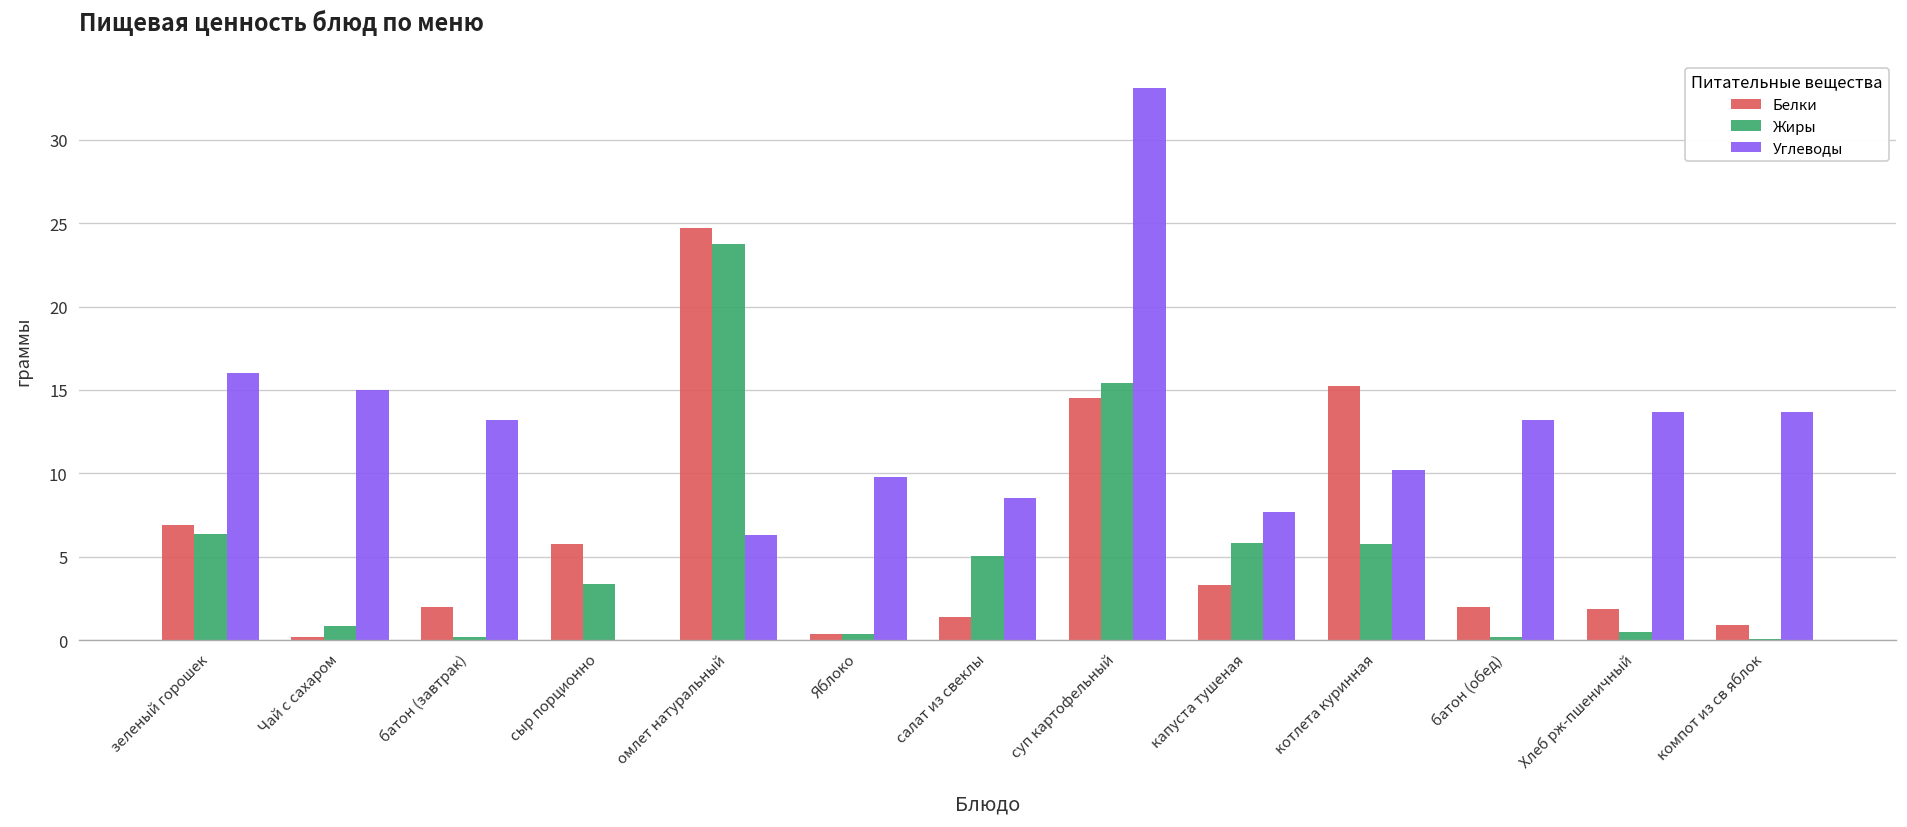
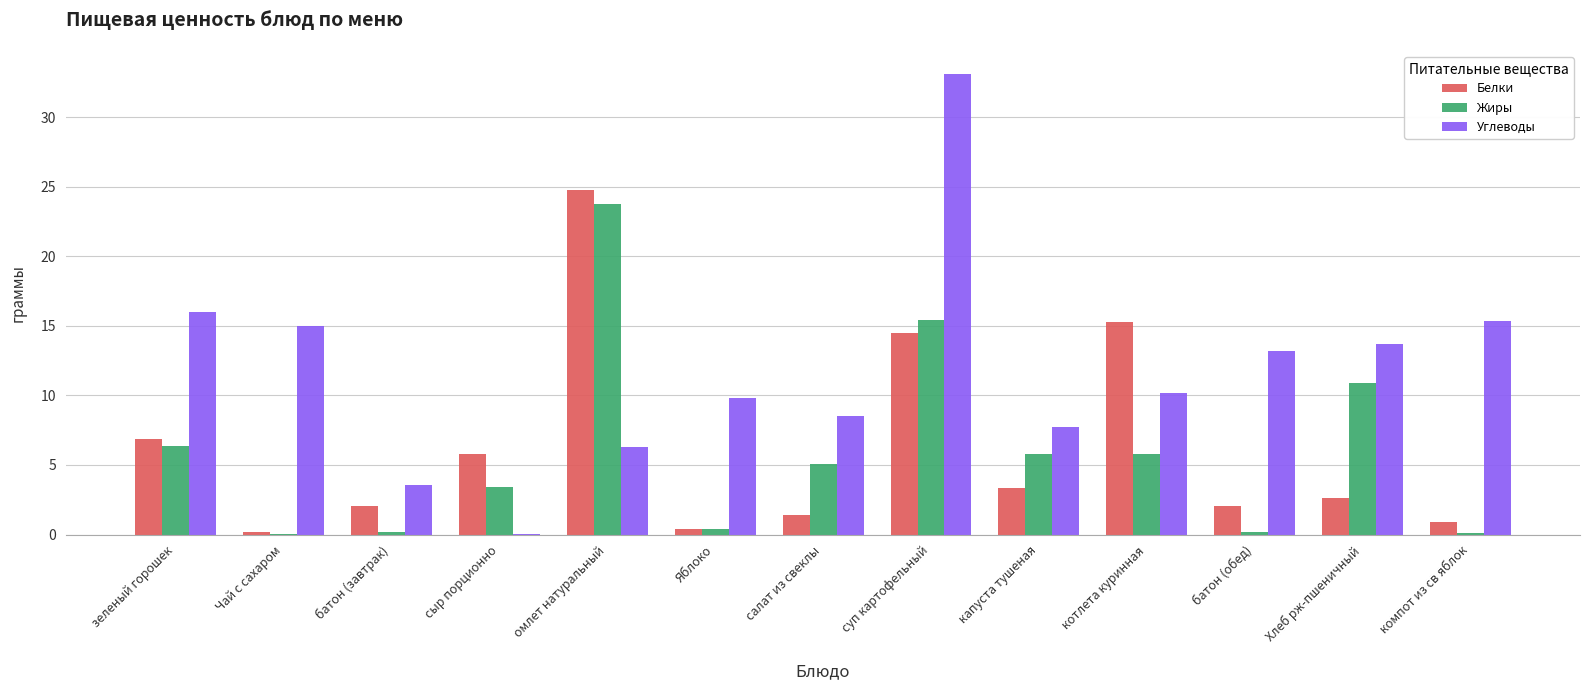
  {
    "Белки": {
      "зеленый горошек": 6.9,
      "Чай с сахаром": 0.2,
      "батон (завтрак)": 2.0,
      "сыр порционно": 5.8,
      "омлет натуральный": 24.7,
      "Яблоко": 0.4,
      "салат из свеклы": 1.4,
      "суп картофельный": 14.5,
      "капуста тушеная": 3.3,
      "котлета куринная": 15.2,
      "батон (обед)": 2.0,
-     "Хлеб рж-пшеничный": 1.9,
+     "Хлеб рж-пшеничный": 2.6,
      "компот из св яблок": 0.9
    },
    "Жиры": {
      "зеленый горошек": 6.4,
-     "Чай с сахаром": 0.9,
+     "Чай с сахаром": 0.1,
      "батон (завтрак)": 0.2,
      "сыр порционно": 3.4,
      "омлет натуральный": 23.7,
      "Яблоко": 0.4,
      "салат из свеклы": 5.1,
      "суп картофельный": 15.4,
      "капуста тушеная": 5.8,
      "котлета куринная": 5.8,
      "батон (обед)": 0.2,
-     "Хлеб рж-пшеничный": 0.5
+     "Хлеб рж-пшеничный": 10.9
    },
    "Углеводы": {
      "зеленый горошек": 16.0,
      "Чай с сахаром": 15.0,
-     "батон (завтрак)": 13.2,
+     "батон (завтрак)": 3.6,
      "омлет натуральный": 6.3,
      "Яблоко": 9.8,
      "салат из свеклы": 8.6,
      "суп картофельный": 33.1,
      "капуста тушеная": 7.7,
      "котлета куринная": 10.2,
      "батон (обед)": 13.2,
      "Хлеб рж-пшеничный": 13.7,
-     "компот из св яблок": 13.7
+     "компот из св яблок": 15.4
    }
  }
